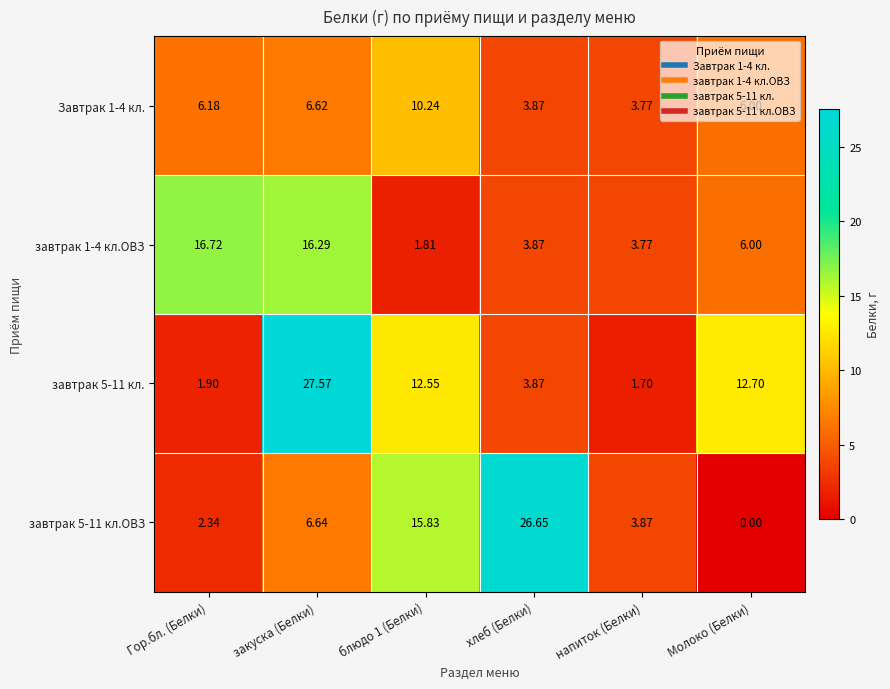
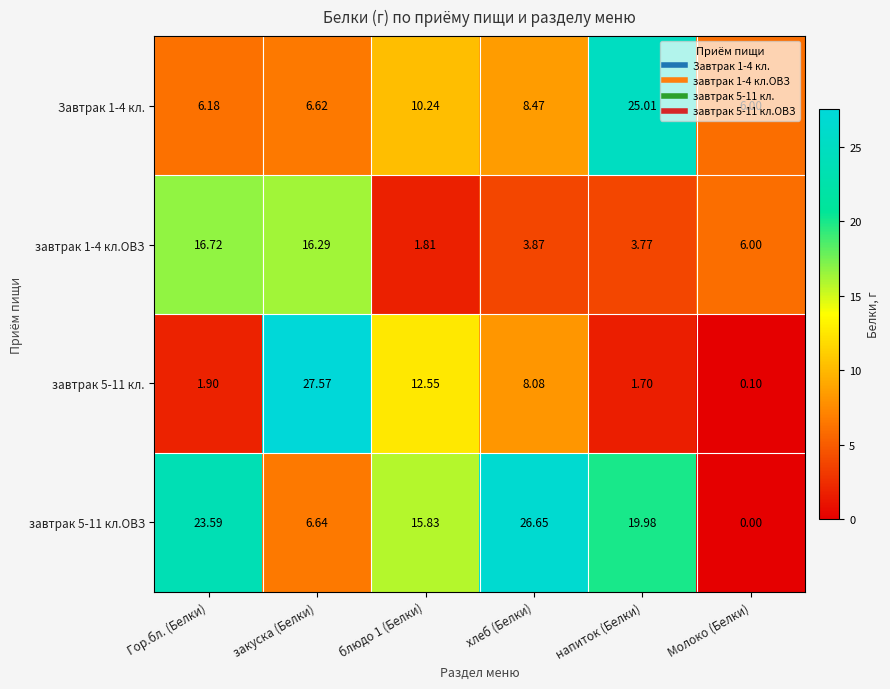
  {
    "Завтрак 1-4 кл.": {
      "Гор.бл. (Белки)": 6.18,
      "закуска (Белки)": 6.62,
      "блюдо 1 (Белки)": 10.24,
-     "хлеб (Белки)": 3.87,
-     "напиток (Белки)": 3.77
+     "хлеб (Белки)": 8.47,
+     "напиток (Белки)": 25.01
    },
    "завтрак 1-4 кл.ОВЗ": {
      "Гор.бл. (Белки)": 16.72,
      "закуска (Белки)": 16.29,
      "блюдо 1 (Белки)": 1.81,
      "хлеб (Белки)": 3.87,
      "напиток (Белки)": 3.77,
      "Молоко (Белки)": 6.00
    },
    "завтрак 5-11 кл.": {
      "Гор.бл. (Белки)": 1.90,
      "закуска (Белки)": 27.57,
      "блюдо 1 (Белки)": 12.55,
-     "хлеб (Белки)": 3.87,
+     "хлеб (Белки)": 8.08,
      "напиток (Белки)": 1.70,
-     "Молоко (Белки)": 12.70
+     "Молоко (Белки)": 0.10
    },
    "завтрак 5-11 кл.ОВЗ": {
-     "Гор.бл. (Белки)": 2.34,
+     "Гор.бл. (Белки)": 23.59,
      "закуска (Белки)": 6.64,
      "блюдо 1 (Белки)": 15.83,
      "хлеб (Белки)": 26.65,
-     "напиток (Белки)": 3.87,
+     "напиток (Белки)": 19.98,
      "Молоко (Белки)": 0.00
    }
  }
